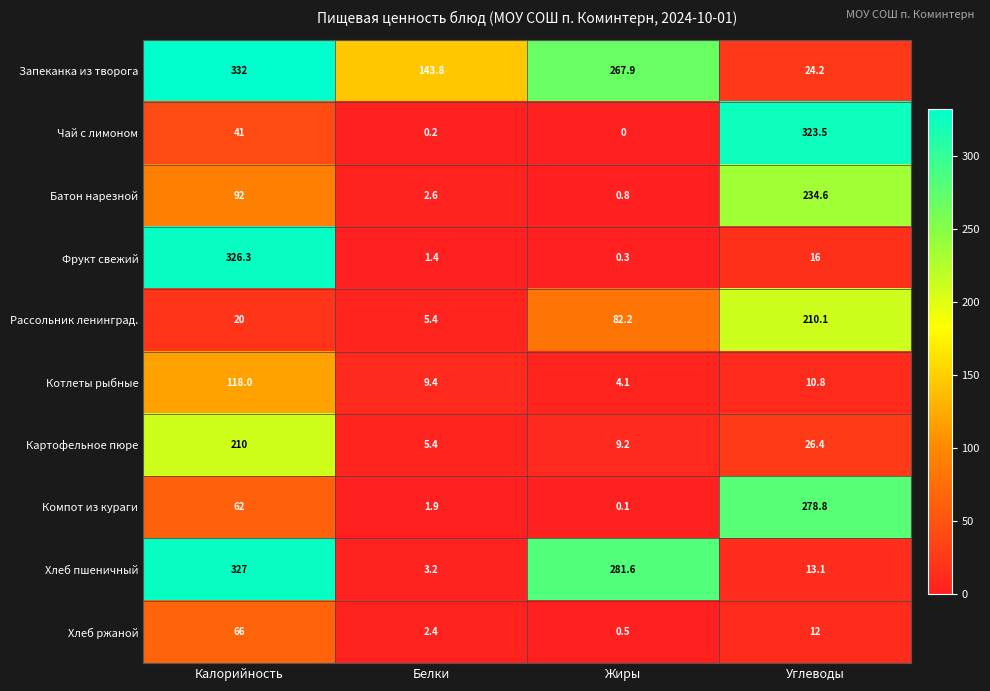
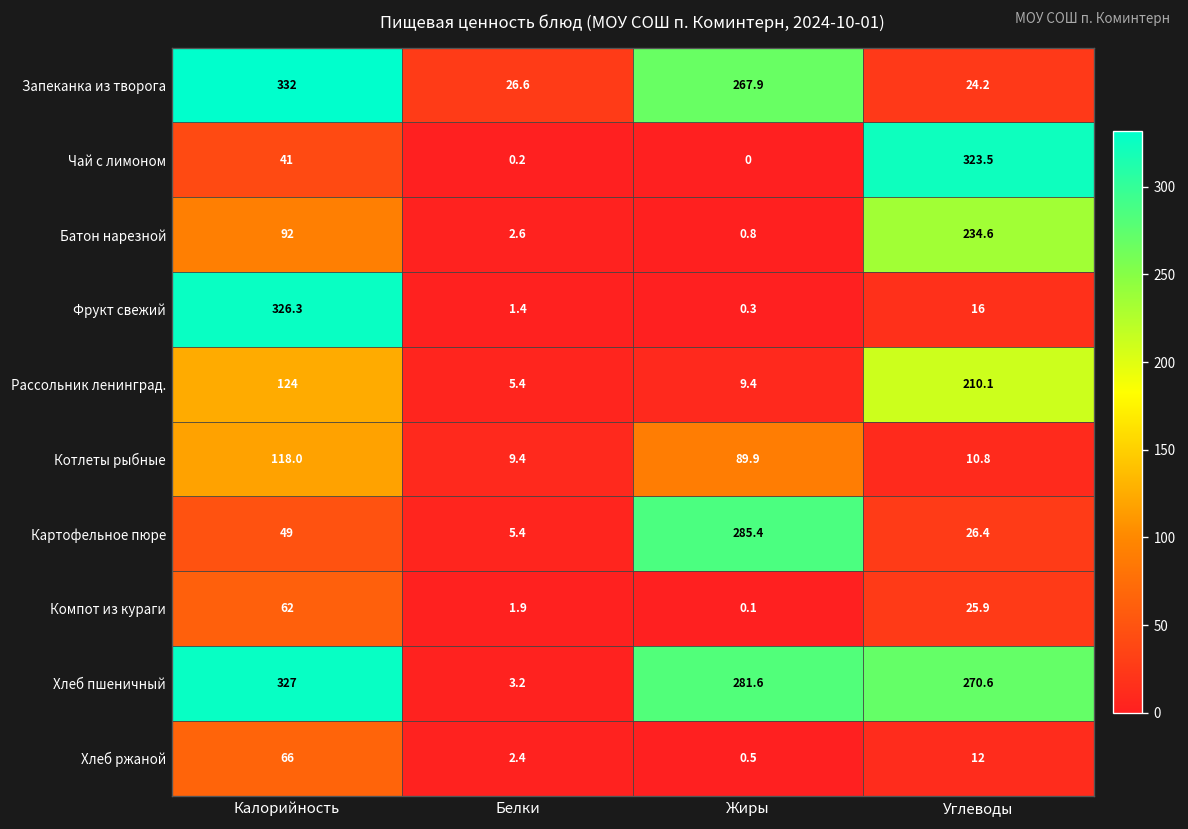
  {
    "Запеканка из творога": {
      "Калорийность": 332,
-     "Белки": 143.8,
+     "Белки": 26.6,
      "Жиры": 267.9,
      "Углеводы": 24.2
    },
    "Чай с лимоном": {
      "Калорийность": 41,
      "Белки": 0.2,
      "Жиры": 0,
      "Углеводы": 323.5
    },
    "Батон нарезной": {
      "Калорийность": 92,
      "Белки": 2.6,
      "Жиры": 0.8,
      "Углеводы": 234.6
    },
    "Фрукт свежий": {
      "Калорийность": 326.3,
      "Белки": 1.4,
      "Жиры": 0.3,
      "Углеводы": 16
    },
    "Рассольник ленинград.": {
-     "Калорийность": 20,
+     "Калорийность": 124,
      "Белки": 5.4,
-     "Жиры": 82.2,
+     "Жиры": 9.4,
      "Углеводы": 210.1
    },
    "Котлеты рыбные": {
      "Калорийность": 118.0,
      "Белки": 9.4,
-     "Жиры": 4.1,
+     "Жиры": 89.9,
      "Углеводы": 10.8
    },
    "Картофельное пюре": {
-     "Калорийность": 210,
+     "Калорийность": 49,
      "Белки": 5.4,
-     "Жиры": 9.2,
+     "Жиры": 285.4,
      "Углеводы": 26.4
    },
    "Компот из кураги": {
      "Калорийность": 62,
      "Белки": 1.9,
      "Жиры": 0.1,
-     "Углеводы": 278.8
+     "Углеводы": 25.9
    },
    "Хлеб пшеничный": {
      "Калорийность": 327,
      "Белки": 3.2,
      "Жиры": 281.6,
-     "Углеводы": 13.1
+     "Углеводы": 270.6
    },
    "Хлеб ржаной": {
      "Калорийность": 66,
      "Белки": 2.4,
      "Жиры": 0.5,
      "Углеводы": 12
    }
  }
